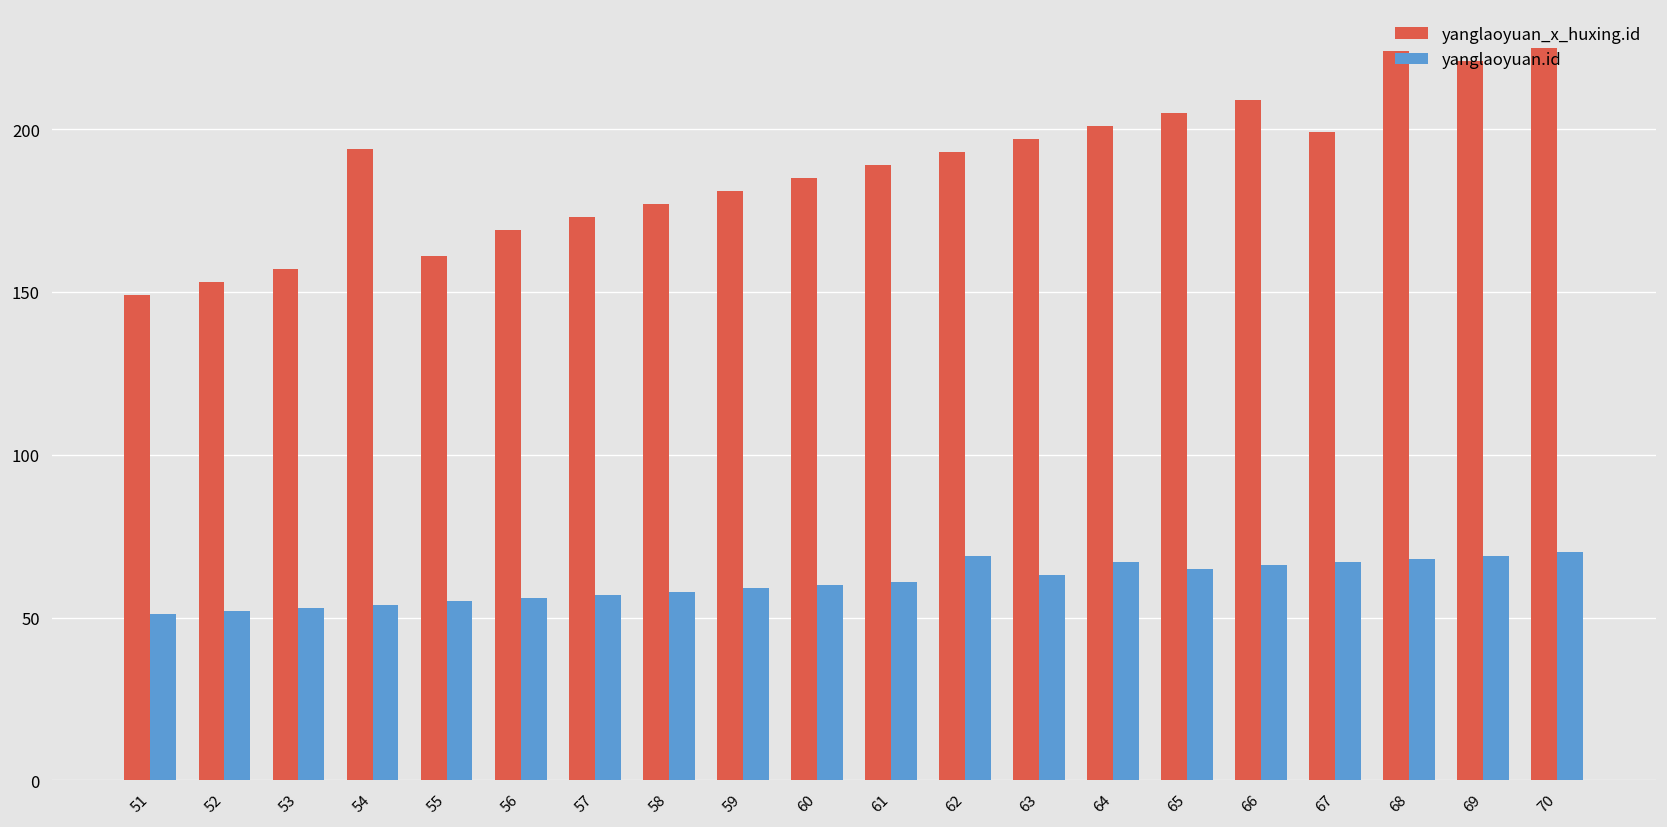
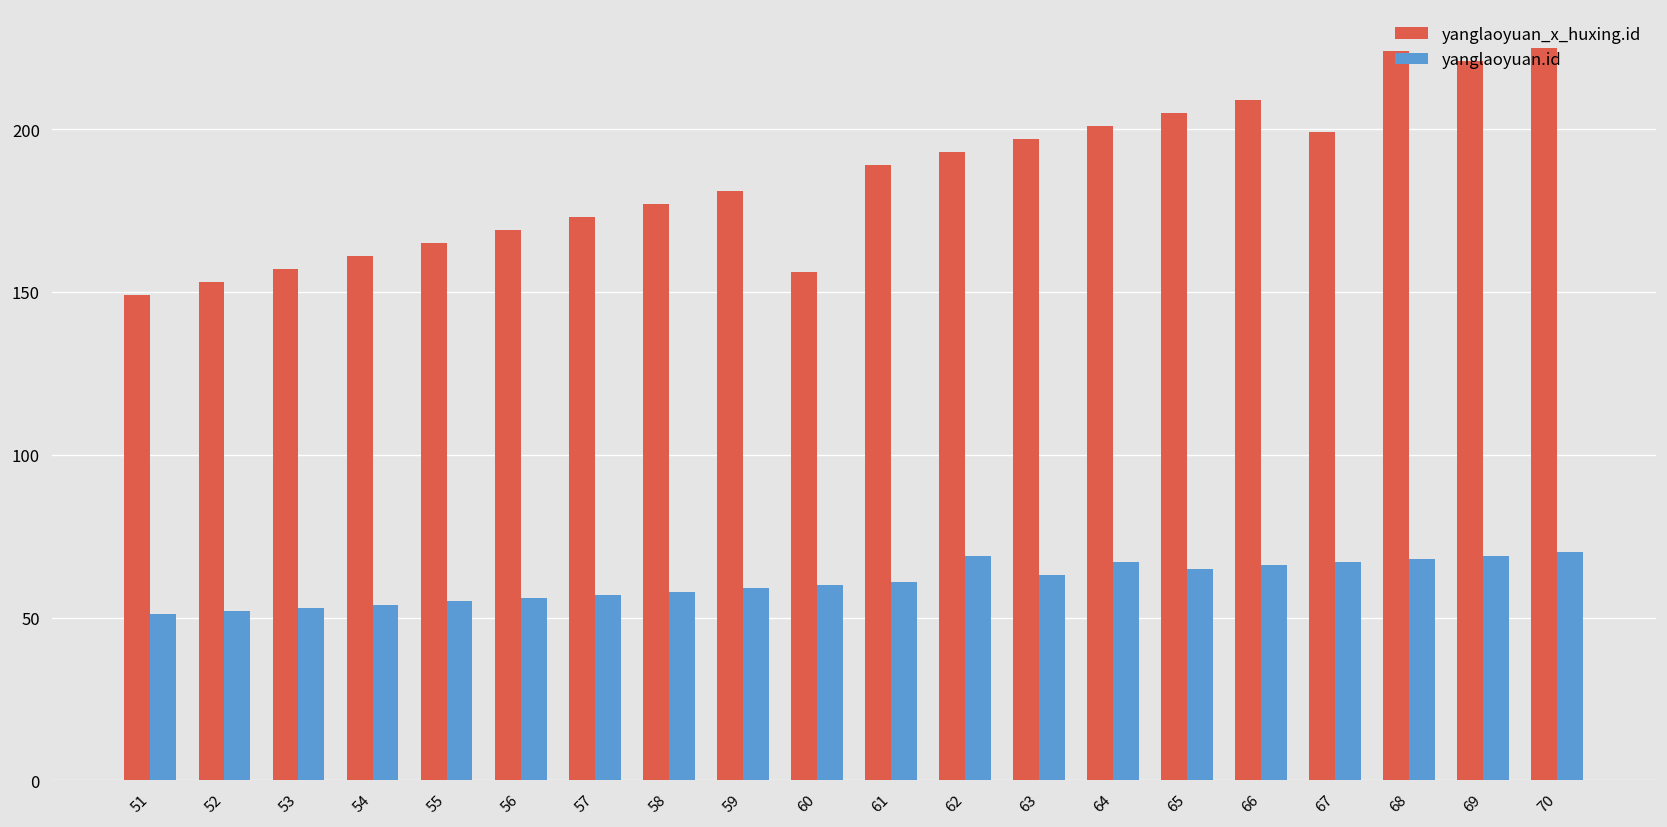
  {
    "yanglaoyuan_x_huxing.id": {
      "51": 149,
      "52": 153,
      "53": 157,
-     "54": 194,
-     "55": 161,
+     "54": 161,
+     "55": 165,
      "56": 169,
      "57": 173,
      "58": 177,
      "59": 181,
-     "60": 185,
+     "60": 156,
      "61": 189,
      "62": 193,
      "63": 197,
      "64": 201,
      "65": 205,
      "66": 209,
      "67": 199,
      "68": 224,
      "69": 221,
      "70": 225
    },
    "yanglaoyuan.id": {
      "51": 51,
      "52": 52,
      "53": 53,
      "54": 54,
      "55": 55,
      "56": 56,
      "57": 57,
      "58": 58,
      "59": 59,
      "60": 60,
      "61": 61,
      "62": 69,
      "63": 63,
      "64": 67,
      "65": 65,
      "66": 66,
      "67": 67,
      "68": 68,
      "69": 69,
      "70": 70
    }
  }
